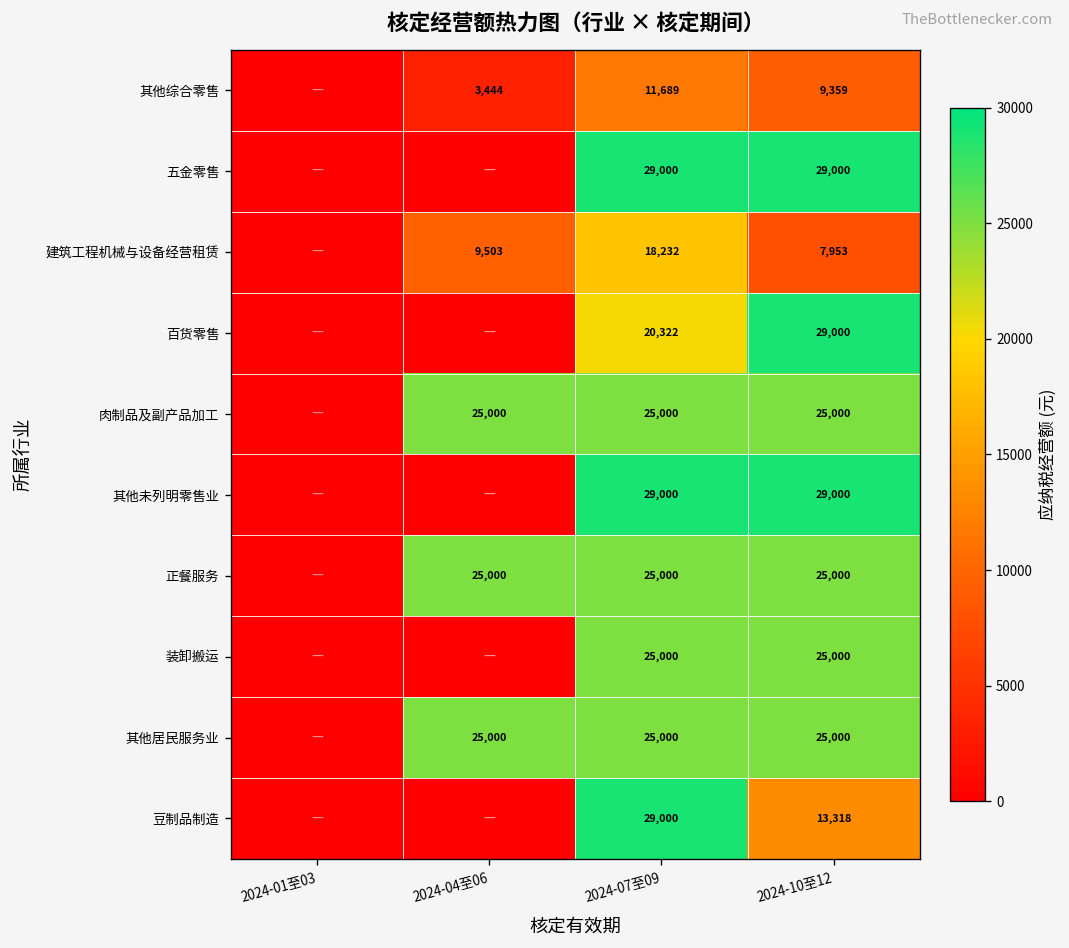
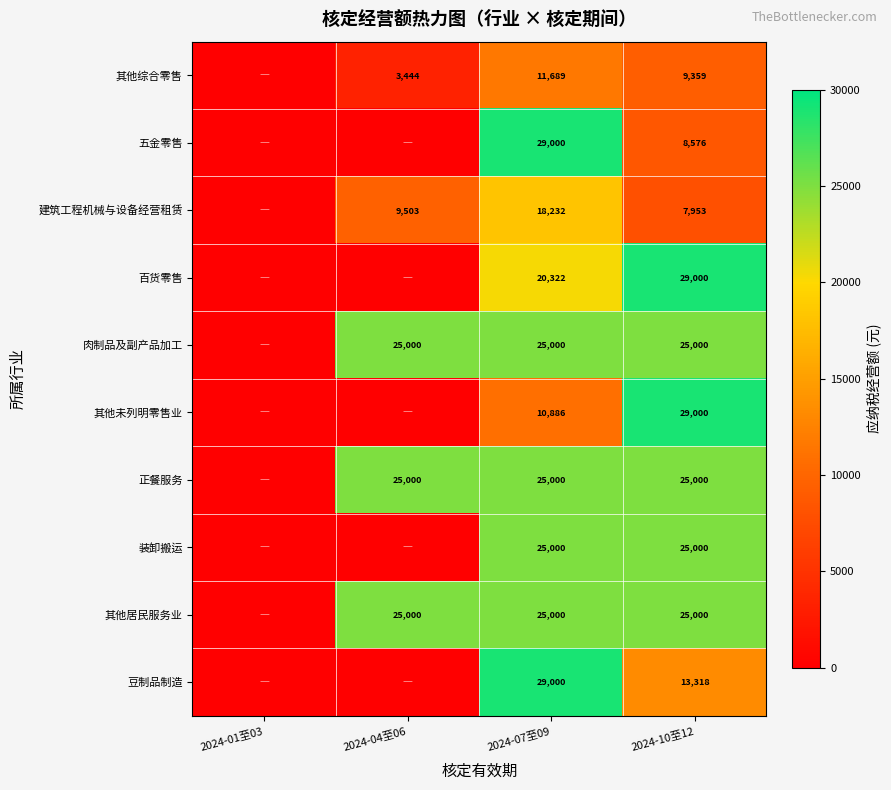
  {
    "其他综合零售": {
      "2024-04至06": "3,444",
      "2024-07至09": "11,689",
      "2024-10至12": "9,359"
    },
    "五金零售": {
      "2024-07至09": "29,000",
-     "2024-10至12": "29,000"
+     "2024-10至12": "8,576"
    },
    "建筑工程机械与设备经营租赁": {
      "2024-04至06": "9,503",
      "2024-07至09": "18,232",
      "2024-10至12": "7,953"
    },
    "百货零售": {
      "2024-07至09": "20,322",
      "2024-10至12": "29,000"
    },
    "肉制品及副产品加工": {
      "2024-04至06": "25,000",
      "2024-07至09": "25,000",
      "2024-10至12": "25,000"
    },
    "其他未列明零售业": {
-     "2024-07至09": "29,000",
+     "2024-07至09": "10,886",
      "2024-10至12": "29,000"
    },
    "正餐服务": {
      "2024-04至06": "25,000",
      "2024-07至09": "25,000",
      "2024-10至12": "25,000"
    },
    "装卸搬运": {
      "2024-07至09": "25,000",
      "2024-10至12": "25,000"
    },
    "其他居民服务业": {
      "2024-04至06": "25,000",
      "2024-07至09": "25,000",
      "2024-10至12": "25,000"
    },
    "豆制品制造": {
      "2024-07至09": "29,000",
      "2024-10至12": "13,318"
    }
  }
